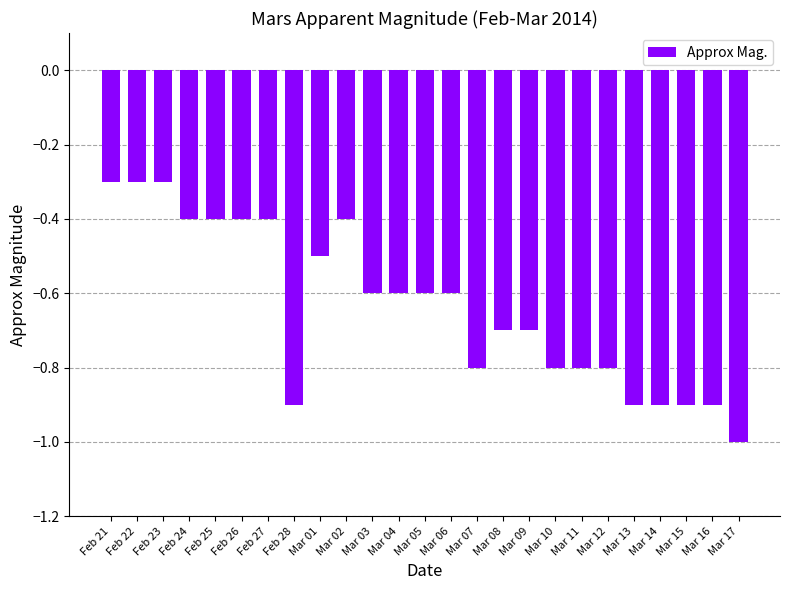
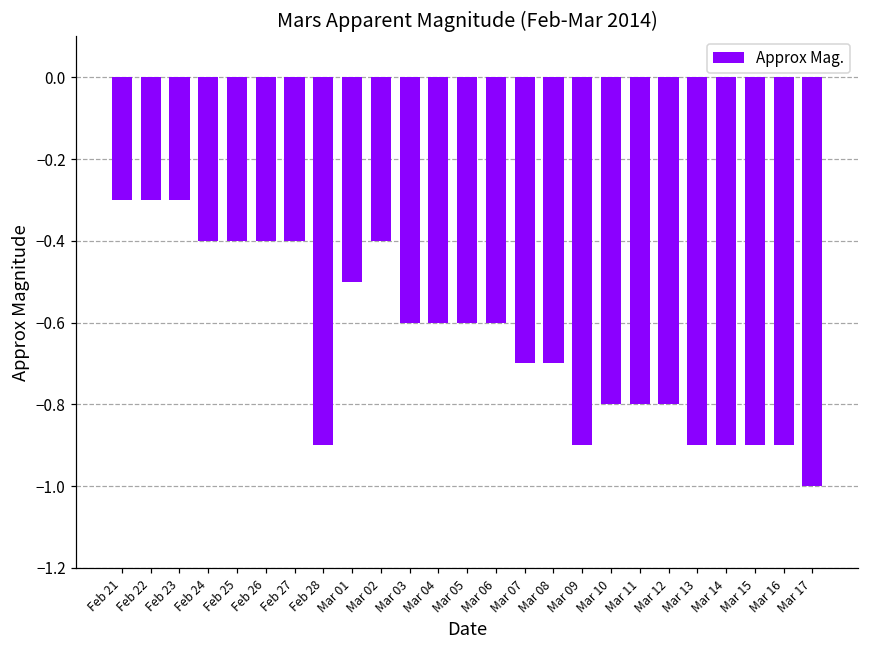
  {
    "Feb 21": -0.3,
    "Feb 22": -0.3,
    "Feb 23": -0.3,
    "Feb 24": -0.4,
    "Feb 25": -0.4,
    "Feb 26": -0.4,
    "Feb 27": -0.4,
    "Feb 28": -0.9,
    "Mar 01": -0.5,
    "Mar 02": -0.4,
    "Mar 03": -0.6,
    "Mar 04": -0.6,
    "Mar 05": -0.6,
    "Mar 06": -0.6,
-   "Mar 07": -0.8,
+   "Mar 07": -0.7,
    "Mar 08": -0.7,
-   "Mar 09": -0.7,
+   "Mar 09": -0.9,
    "Mar 10": -0.8,
    "Mar 11": -0.8,
    "Mar 12": -0.8,
    "Mar 13": -0.9,
    "Mar 14": -0.9,
    "Mar 15": -0.9,
    "Mar 16": -0.9,
    "Mar 17": -1.0
  }
